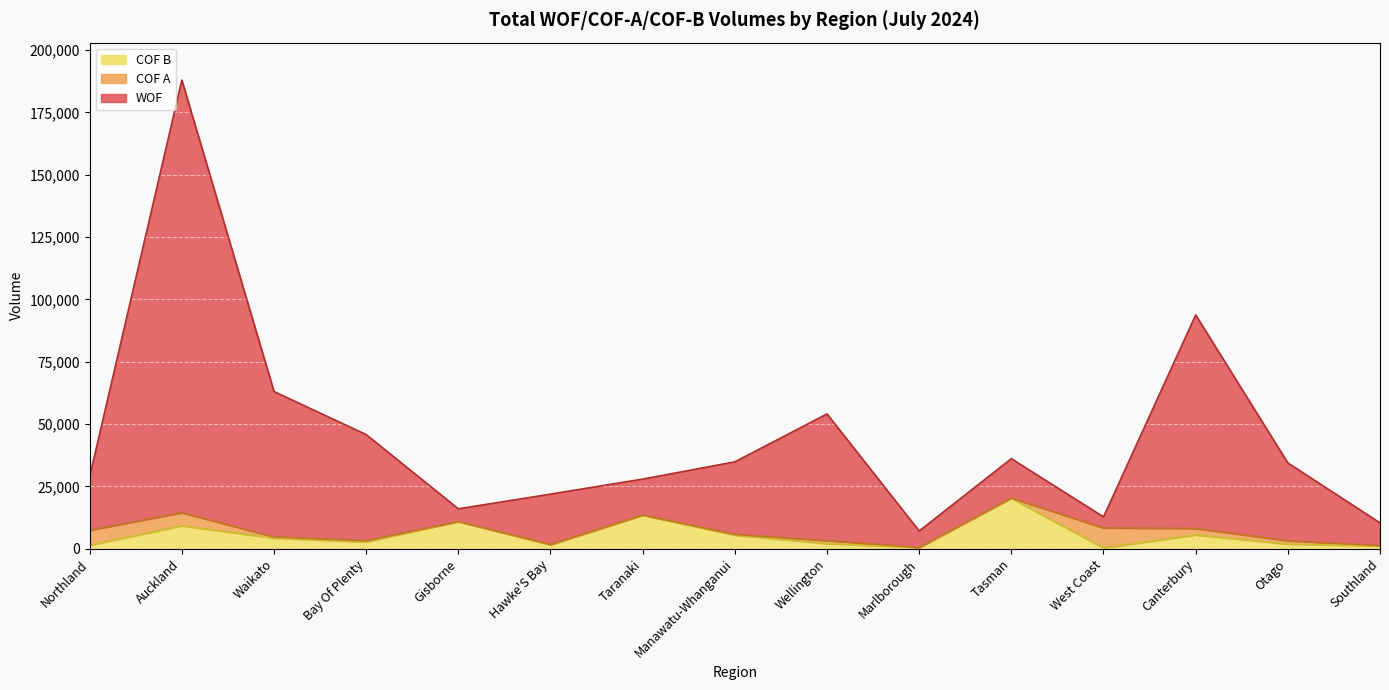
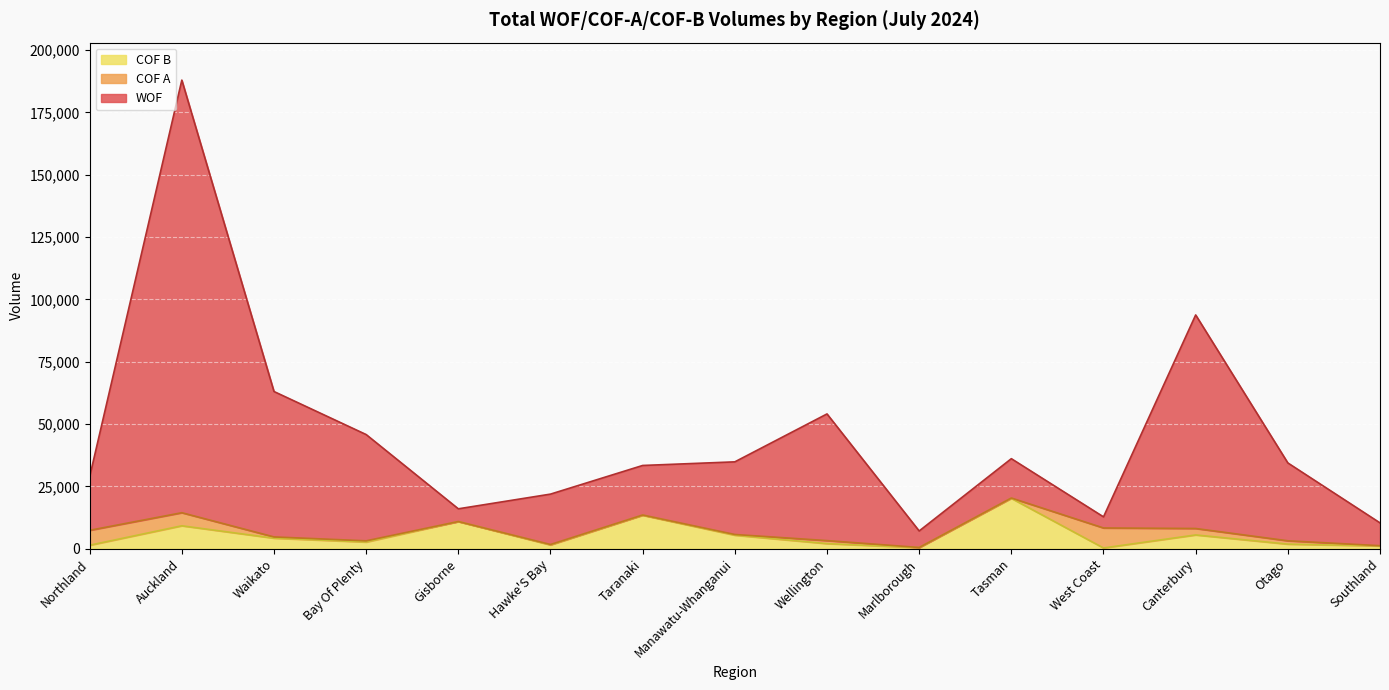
  {
    "COF B": {
      "Northland": "1,000",
      "Auckland": "9,000",
      "Wellington": "2,000",
      "West Coast": "0",
      "Canterbury": "6,000",
      "Otago": "2,000"
    },
    "COF A": {
      "Northland": "6,000",
      "Auckland": "5,000",
      "Wellington": "1,000",
      "West Coast": "8,000",
      "Canterbury": "3,000",
      "Otago": "1,000"
    },
    "WOF": {
      "Northland": "21,000",
      "Auckland": "173,000",
      "Waikato": "58,000",
      "Bay Of Plenty": "43,000",
      "Gisborne": "5,000",
      "Hawke'S Bay": "20,000",
-     "Taranaki": "14,000",
+     "Taranaki": "20,000",
      "Manawatu-Whanganui": "29,000",
      "Wellington": "51,000",
      "Marlborough": "7,000",
      "Tasman": "16,000",
      "West Coast": "4,000",
      "Canterbury": "86,000",
      "Otago": "31,000",
      "Southland": "9,000"
    }
  }
